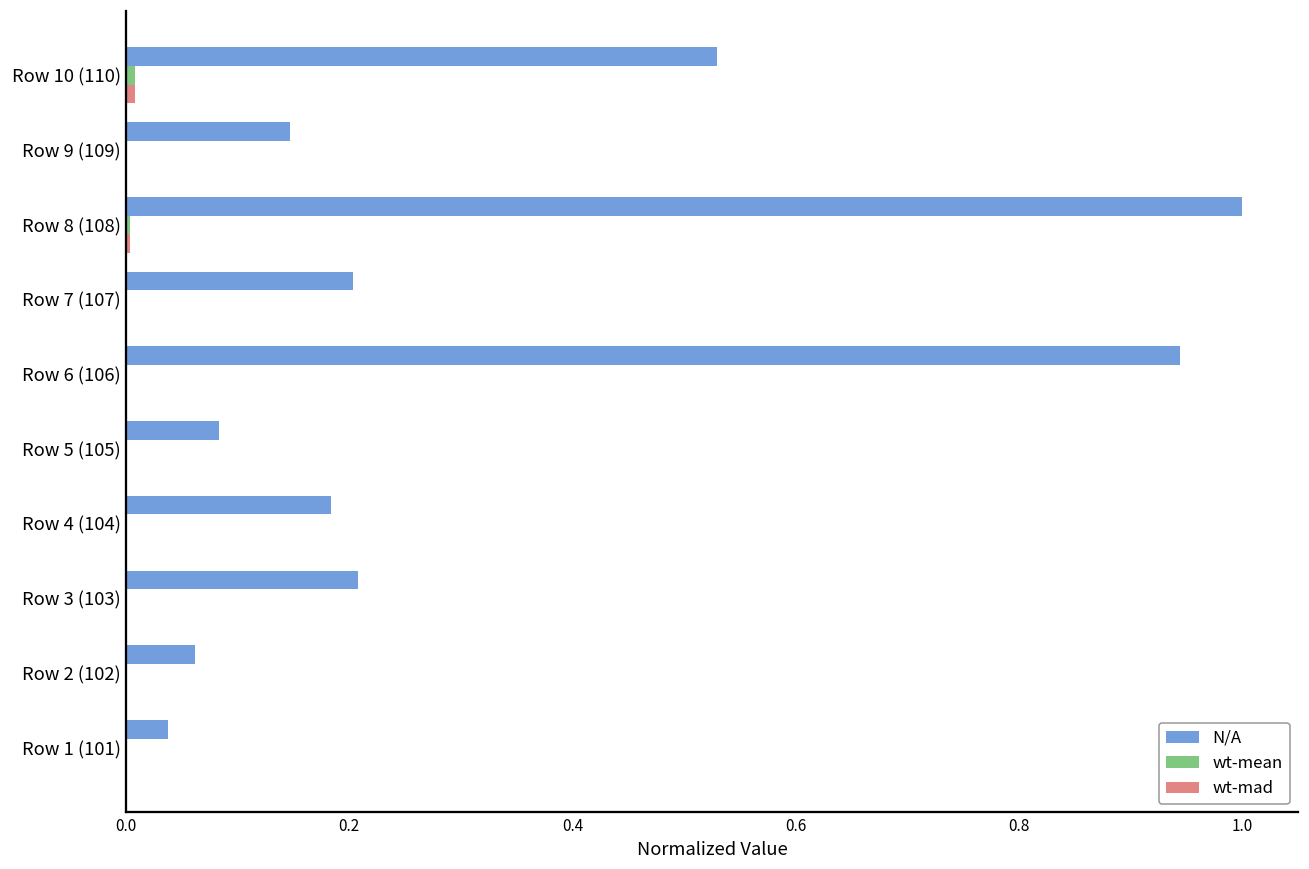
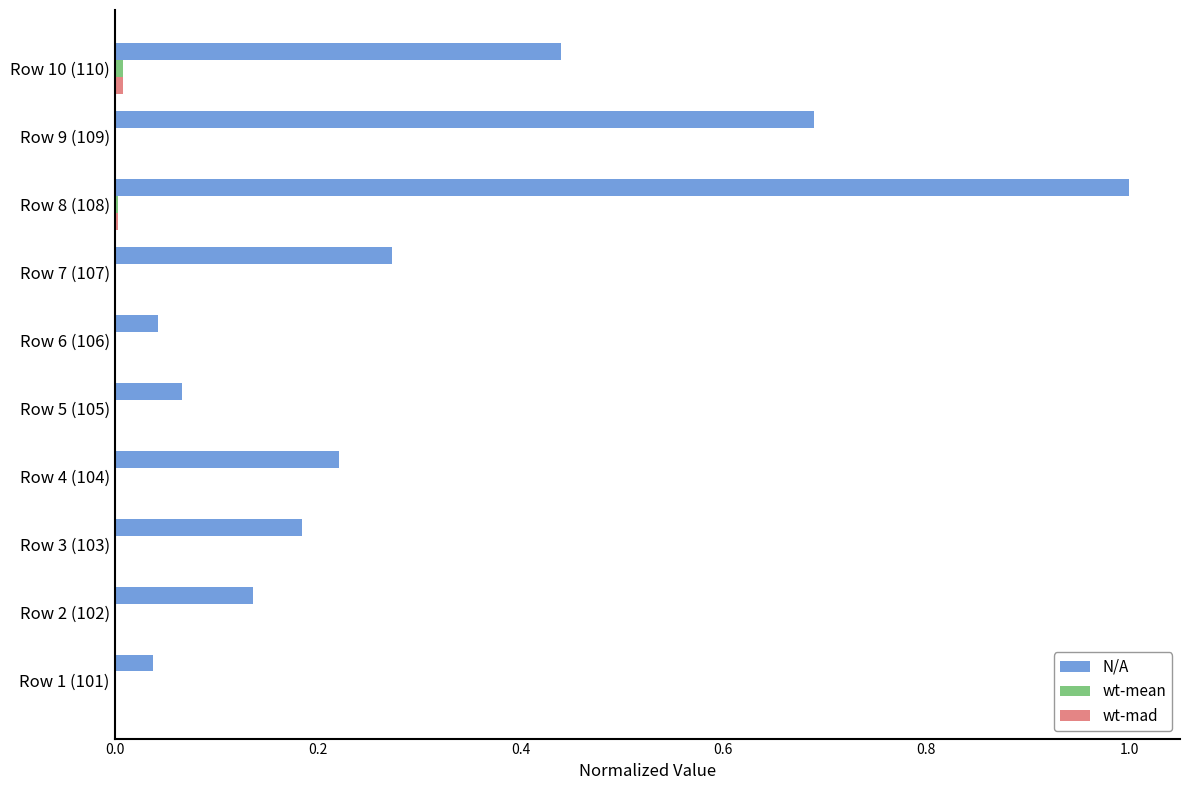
  {
    "N/A": {
-     "Row 10 (110)": 0.530,
-     "Row 9 (109)": 0.147,
+     "Row 10 (110)": 0.440,
+     "Row 9 (109)": 0.690,
      "Row 8 (108)": 1.000,
-     "Row 7 (107)": 0.204,
-     "Row 6 (106)": 0.944,
-     "Row 5 (105)": 0.083,
-     "Row 4 (104)": 0.183,
-     "Row 3 (103)": 0.207,
-     "Row 2 (102)": 0.062,
+     "Row 7 (107)": 0.273,
+     "Row 6 (106)": 0.043,
+     "Row 5 (105)": 0.067,
+     "Row 4 (104)": 0.221,
+     "Row 3 (103)": 0.185,
+     "Row 2 (102)": 0.136,
      "Row 1 (101)": 0.038
    },
    "wt-mean": {
      "Row 10 (110)": 0.008,
      "Row 8 (108)": 0.003,
      "Row 6 (106)": 0.000,
      "Row 5 (105)": 0.000,
      "Row 4 (104)": 0.000,
      "Row 1 (101)": 0.000
    },
    "wt-mad": {
      "Row 10 (110)": 0.008,
      "Row 8 (108)": 0.003,
      "Row 6 (106)": 0.000,
      "Row 5 (105)": 0.000,
      "Row 4 (104)": 0.000,
      "Row 1 (101)": 0.000
    }
  }
